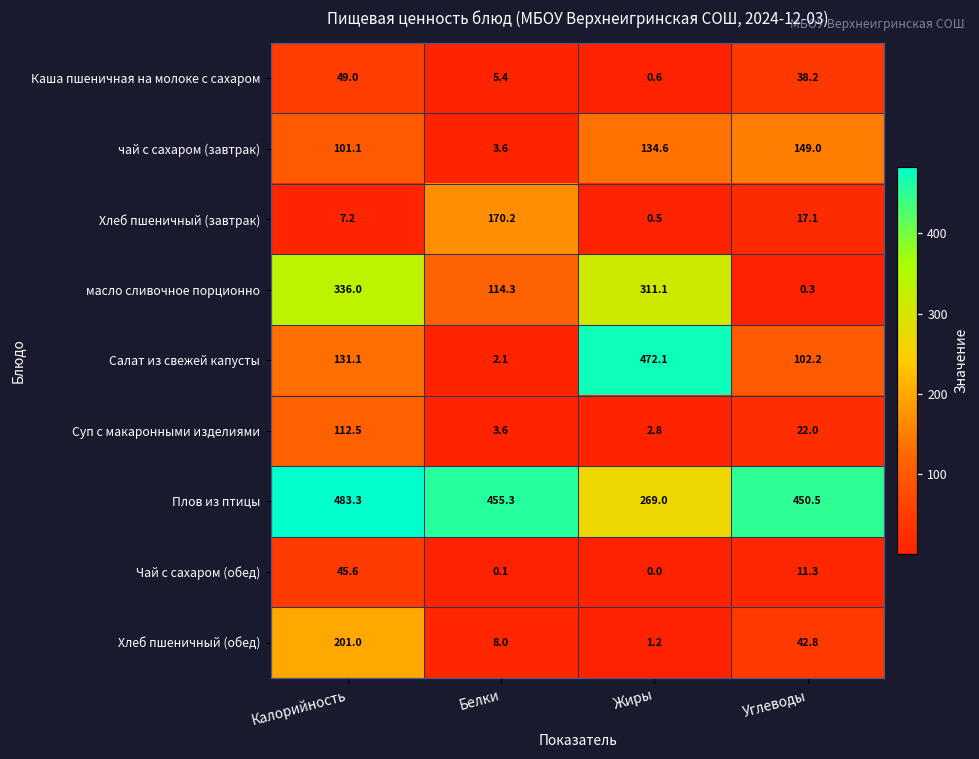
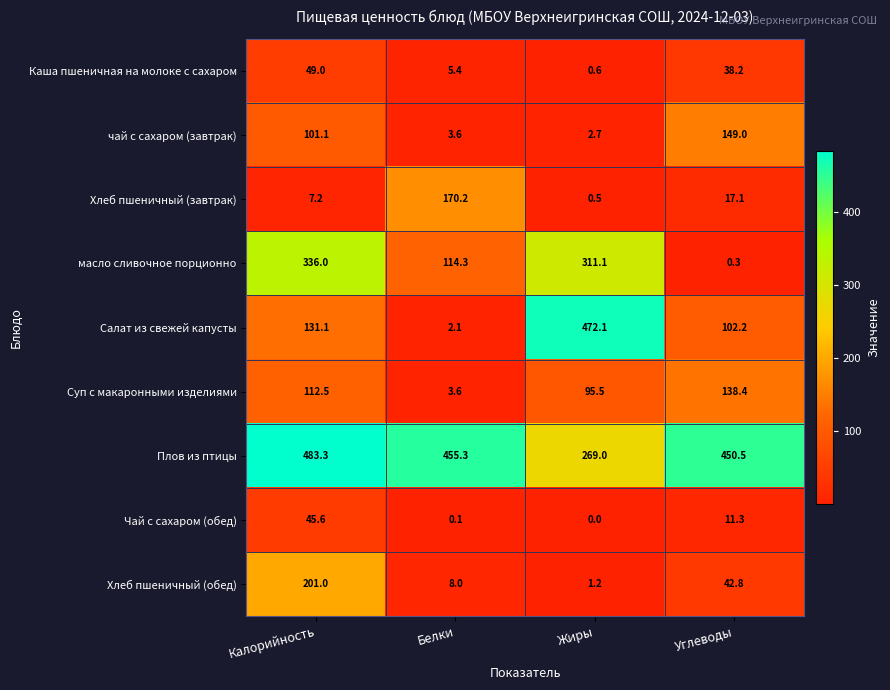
  {
    "Каша пшеничная на молоке с сахаром": {
      "Калорийность": 49.0,
      "Белки": 5.4,
      "Жиры": 0.6,
      "Углеводы": 38.2
    },
    "чай с сахаром (завтрак)": {
      "Калорийность": 101.1,
      "Белки": 3.6,
-     "Жиры": 134.6,
+     "Жиры": 2.7,
      "Углеводы": 149.0
    },
    "Хлеб пшеничный (завтрак)": {
      "Калорийность": 7.2,
      "Белки": 170.2,
      "Жиры": 0.5,
      "Углеводы": 17.1
    },
    "масло сливочное порционно": {
      "Калорийность": 336.0,
      "Белки": 114.3,
      "Жиры": 311.1,
      "Углеводы": 0.3
    },
    "Салат из свежей капусты": {
      "Калорийность": 131.1,
      "Белки": 2.1,
      "Жиры": 472.1,
      "Углеводы": 102.2
    },
    "Суп с макаронными изделиями": {
      "Калорийность": 112.5,
      "Белки": 3.6,
-     "Жиры": 2.8,
-     "Углеводы": 22.0
+     "Жиры": 95.5,
+     "Углеводы": 138.4
    },
    "Плов из птицы": {
      "Калорийность": 483.3,
      "Белки": 455.3,
      "Жиры": 269.0,
      "Углеводы": 450.5
    },
    "Чай с сахаром (обед)": {
      "Калорийность": 45.6,
      "Белки": 0.1,
      "Жиры": 0.0,
      "Углеводы": 11.3
    },
    "Хлеб пшеничный (обед)": {
      "Калорийность": 201.0,
      "Белки": 8.0,
      "Жиры": 1.2,
      "Углеводы": 42.8
    }
  }
